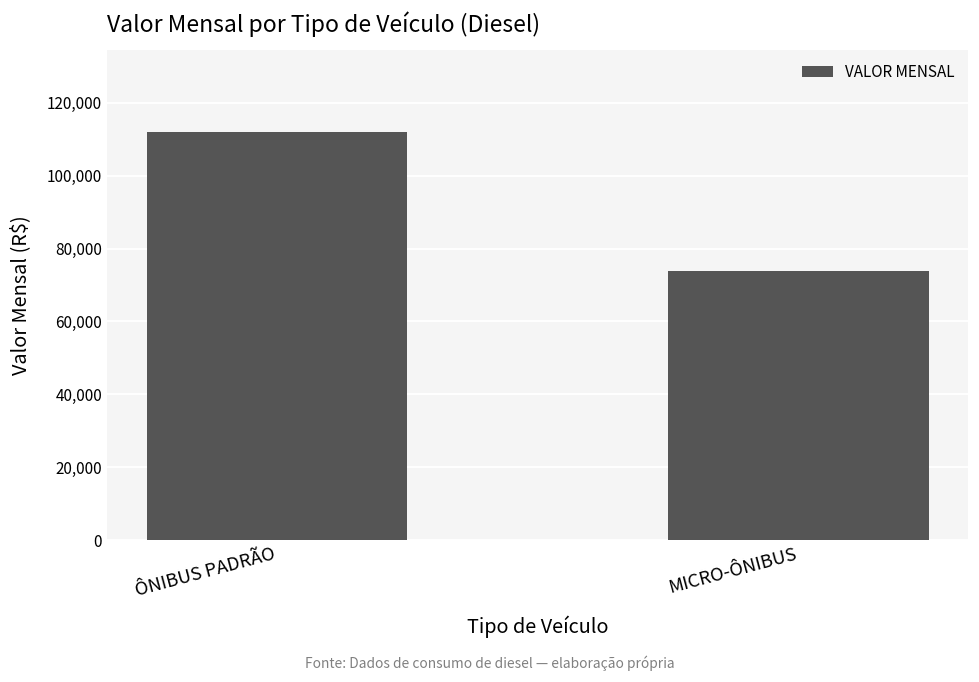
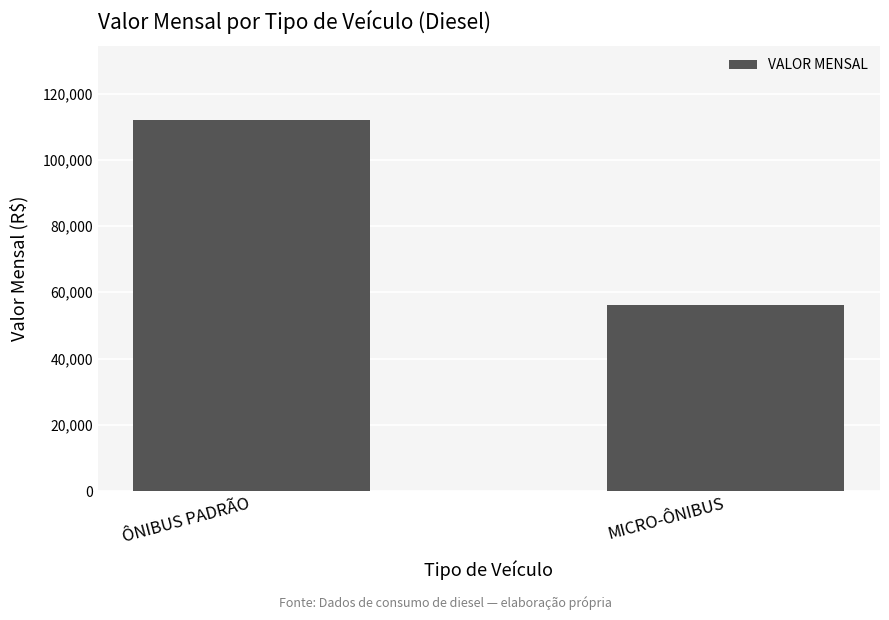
  {
    "ÔNIBUS PADRÃO": "112,000",
-   "MICRO-ÔNIBUS": "74,000"
+   "MICRO-ÔNIBUS": "56,000"
  }
